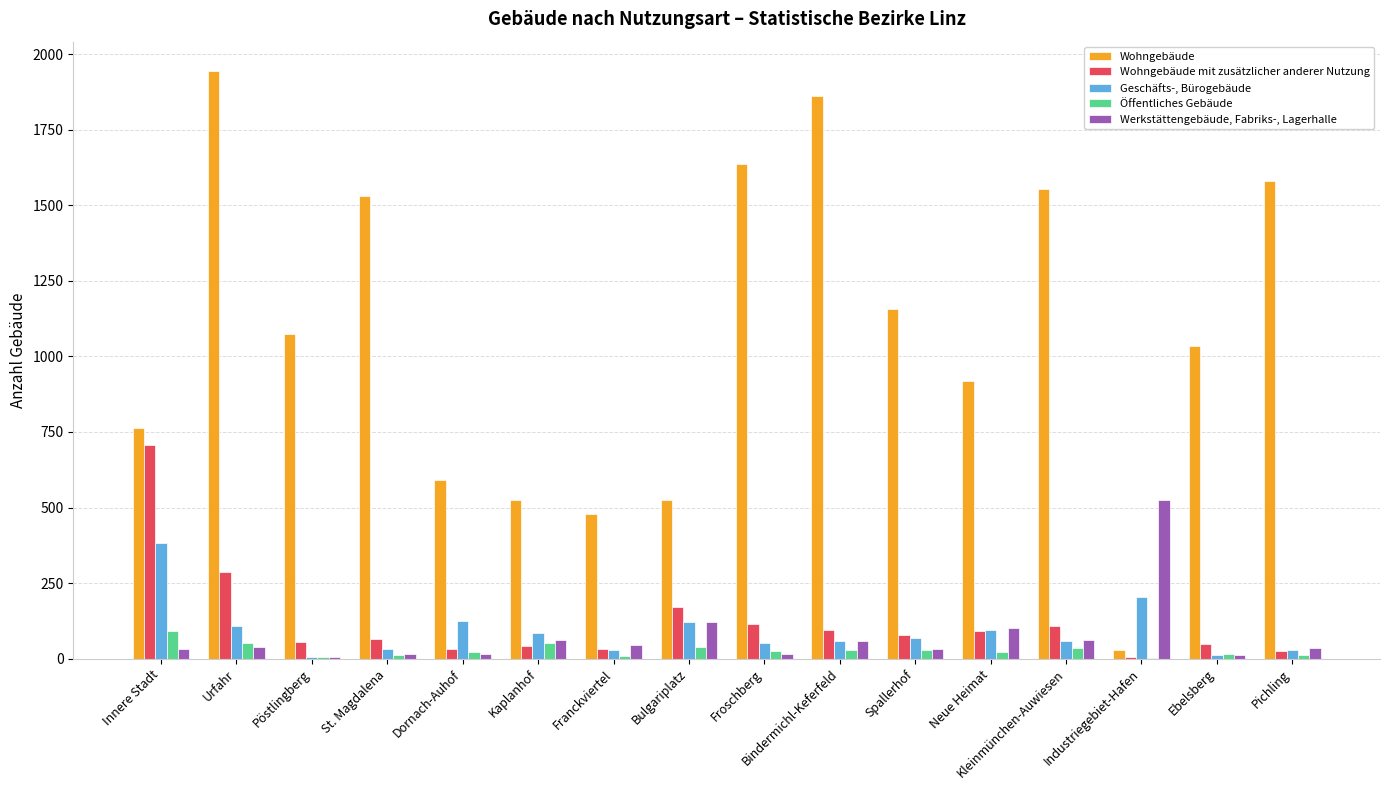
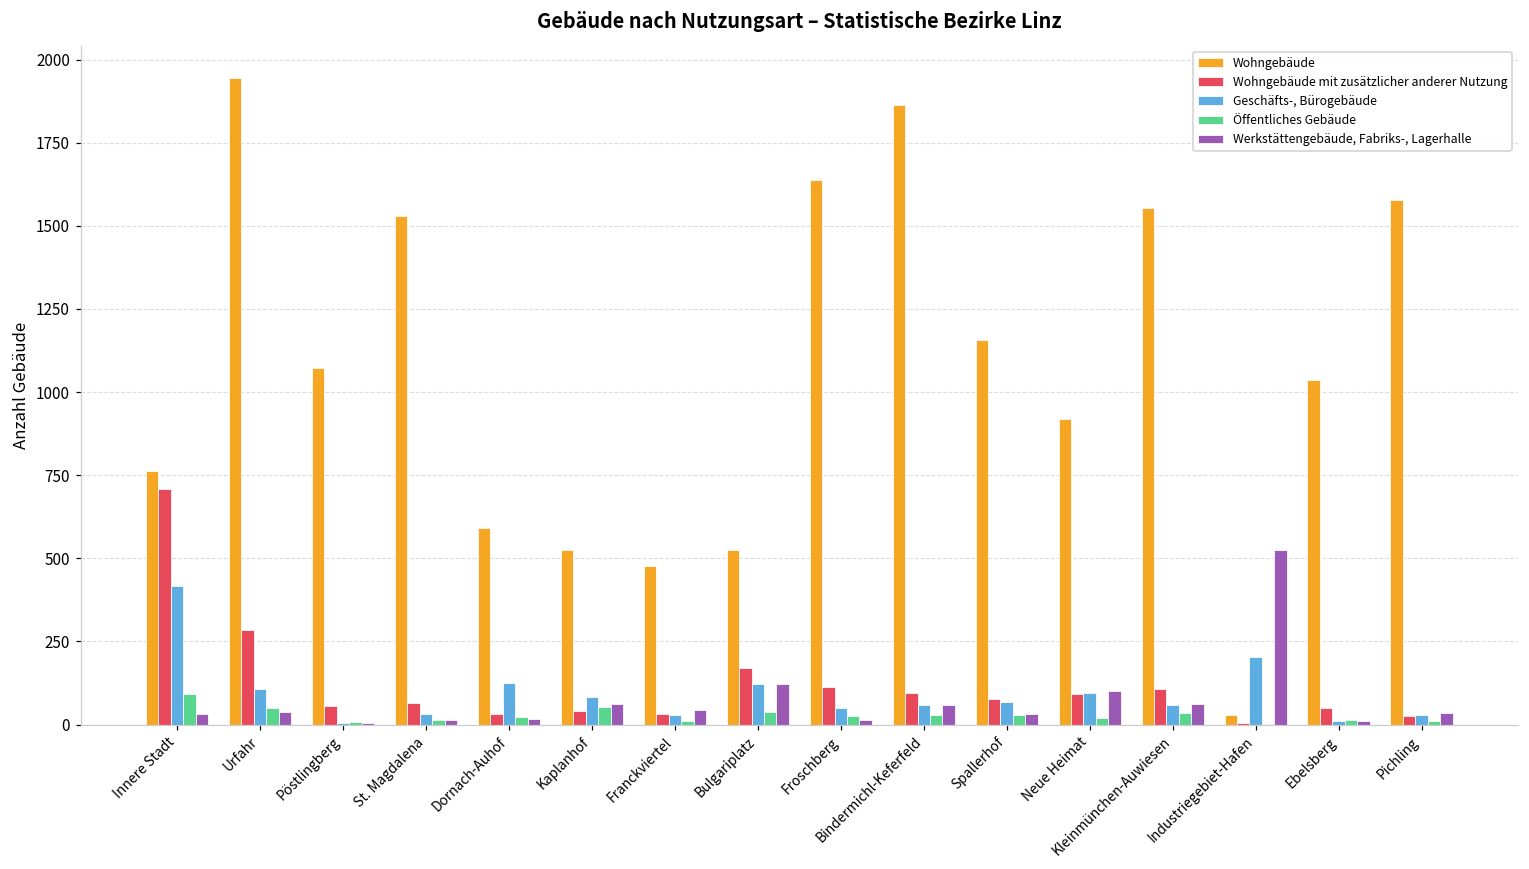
  {
    "Wohngebäude": {
      "Innere Stadt": 760,
      "Urfahr": 1940,
      "Pöstlingberg": 1070,
      "St. Magdalena": 1530,
      "Dornach-Auhof": 590,
      "Kaplanhof": 530,
      "Franckviertel": 480,
      "Bulgariplatz": 530,
      "Froschberg": 1640,
      "Bindermichl-Keferfeld": 1860,
      "Spallerhof": 1160,
      "Neue Heimat": 920,
      "Kleinmünchen-Auwiesen": 1550,
      "Industriegebiet-Hafen": 30,
      "Ebelsberg": 1040,
      "Pichling": 1580
    },
    "Wohngebäude mit zusätzlicher anderer Nutzung": {
      "Innere Stadt": 710,
      "Urfahr": 290,
      "Pöstlingberg": 60,
      "St. Magdalena": 60,
      "Dornach-Auhof": 30,
      "Kaplanhof": 40,
      "Franckviertel": 30,
      "Bulgariplatz": 170,
      "Froschberg": 110,
      "Bindermichl-Keferfeld": 100,
      "Spallerhof": 80,
      "Neue Heimat": 90,
      "Kleinmünchen-Auwiesen": 110,
      "Ebelsberg": 50,
      "Pichling": 30
    },
    "Geschäfts-, Bürogebäude": {
-     "Innere Stadt": 380,
+     "Innere Stadt": 420,
      "Urfahr": 110,
      "St. Magdalena": 30,
      "Dornach-Auhof": 120,
      "Kaplanhof": 80,
      "Franckviertel": 30,
      "Bulgariplatz": 120,
      "Froschberg": 50,
      "Bindermichl-Keferfeld": 60,
      "Spallerhof": 70,
      "Neue Heimat": 100,
      "Kleinmünchen-Auwiesen": 60,
      "Industriegebiet-Hafen": 200,
      "Ebelsberg": 10,
      "Pichling": 30
    },
    "Öffentliches Gebäude": {
      "Innere Stadt": 90,
      "Urfahr": 50,
      "St. Magdalena": 10,
      "Dornach-Auhof": 20,
      "Kaplanhof": 50,
      "Franckviertel": 10,
      "Bulgariplatz": 40,
      "Froschberg": 30,
      "Bindermichl-Keferfeld": 30,
      "Spallerhof": 30,
      "Neue Heimat": 20,
      "Kleinmünchen-Auwiesen": 30,
      "Ebelsberg": 20,
      "Pichling": 10
    },
    "Werkstättengebäude, Fabriks-, Lagerhalle": {
      "Innere Stadt": 30,
      "Urfahr": 40,
      "St. Magdalena": 20,
      "Dornach-Auhof": 20,
      "Kaplanhof": 60,
      "Franckviertel": 40,
      "Bulgariplatz": 120,
      "Froschberg": 20,
      "Bindermichl-Keferfeld": 60,
      "Spallerhof": 30,
      "Neue Heimat": 100,
      "Kleinmünchen-Auwiesen": 60,
      "Industriegebiet-Hafen": 530,
      "Ebelsberg": 10,
      "Pichling": 30
    }
  }
